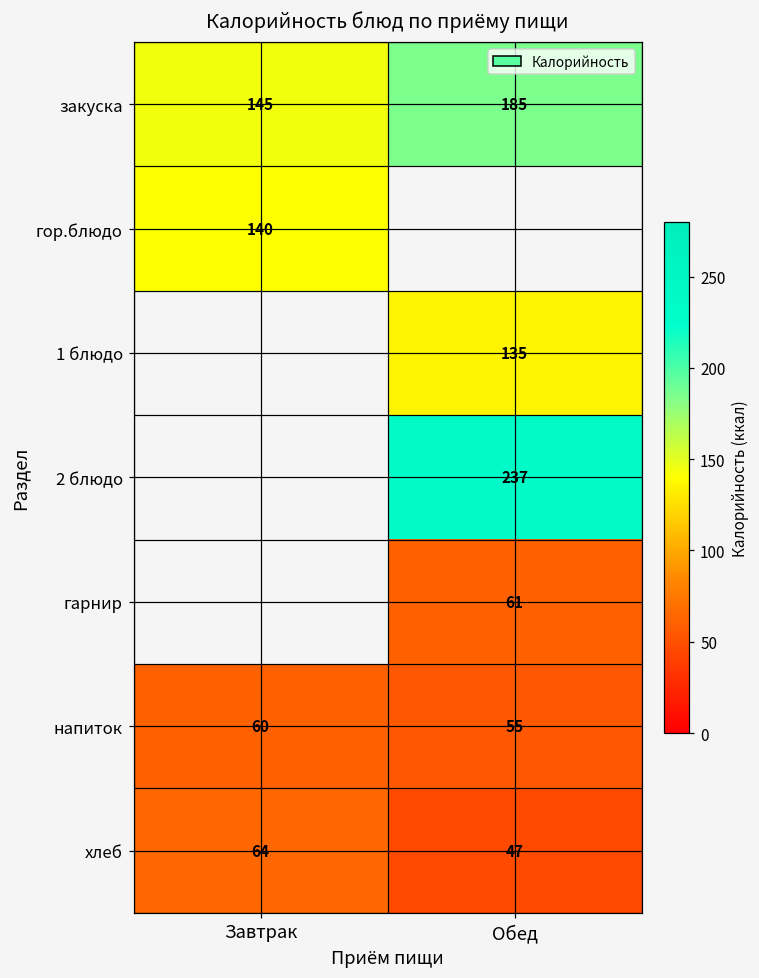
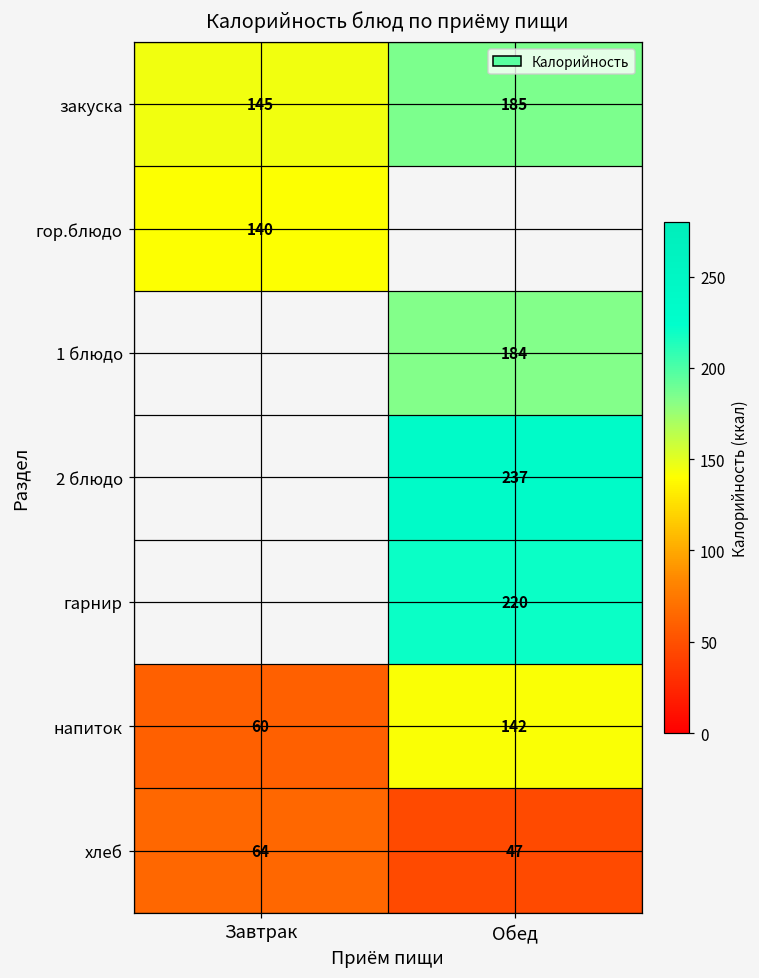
  {
    "закуска": {
      "Завтрак": 145,
      "Обед": 185
    },
    "гор.блюдо": {
      "Завтрак": 140
    },
    "1 блюдо": {
-     "Обед": 135
+     "Обед": 184
    },
    "2 блюдо": {
      "Обед": 237
    },
    "гарнир": {
-     "Обед": 61
+     "Обед": 220
    },
    "напиток": {
      "Завтрак": 60,
-     "Обед": 55
+     "Обед": 142
    },
    "хлеб": {
      "Завтрак": 64,
      "Обед": 47
    }
  }
